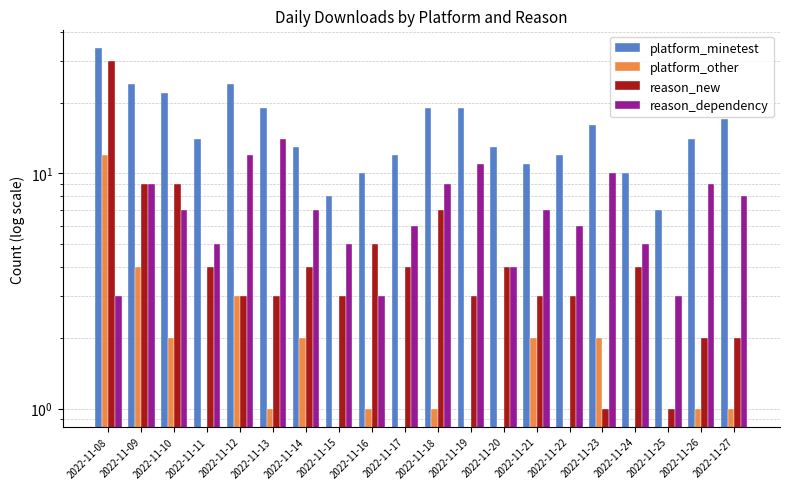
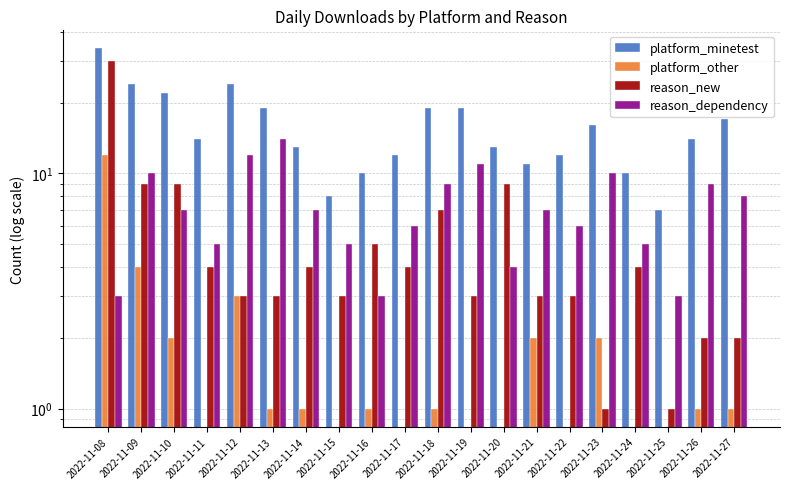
  {
    "platform_minetest": {
      "2022-11-08": 34,
      "2022-11-09": 24,
      "2022-11-10": 22,
      "2022-11-11": 14,
      "2022-11-12": 24,
      "2022-11-13": 19,
      "2022-11-14": 13,
      "2022-11-15": 8,
      "2022-11-16": 10,
      "2022-11-17": 12,
      "2022-11-18": 19,
      "2022-11-19": 19,
      "2022-11-20": 13,
      "2022-11-21": 11,
      "2022-11-22": 12,
      "2022-11-23": 16,
      "2022-11-24": 10,
      "2022-11-25": 7,
      "2022-11-26": 14,
      "2022-11-27": 17
    },
    "platform_other": {
      "2022-11-08": 12,
      "2022-11-09": 4,
      "2022-11-10": 2,
      "2022-11-12": 3,
      "2022-11-13": 1,
-     "2022-11-14": 2,
+     "2022-11-14": 1,
      "2022-11-16": 1,
      "2022-11-18": 1,
      "2022-11-21": 2,
      "2022-11-23": 2,
      "2022-11-26": 1,
      "2022-11-27": 1
    },
    "reason_new": {
      "2022-11-08": 30,
      "2022-11-09": 9,
      "2022-11-10": 9,
      "2022-11-11": 4,
      "2022-11-12": 3,
      "2022-11-13": 3,
      "2022-11-14": 4,
      "2022-11-15": 3,
      "2022-11-16": 5,
      "2022-11-17": 4,
      "2022-11-18": 7,
      "2022-11-19": 3,
-     "2022-11-20": 4,
+     "2022-11-20": 9,
      "2022-11-21": 3,
      "2022-11-22": 3,
      "2022-11-23": 1,
      "2022-11-24": 4,
      "2022-11-25": 1,
      "2022-11-26": 2,
      "2022-11-27": 2
    },
    "reason_dependency": {
      "2022-11-08": 3,
-     "2022-11-09": 9,
+     "2022-11-09": 10,
      "2022-11-10": 7,
      "2022-11-11": 5,
      "2022-11-12": 12,
      "2022-11-13": 14,
      "2022-11-14": 7,
      "2022-11-15": 5,
      "2022-11-16": 3,
      "2022-11-17": 6,
      "2022-11-18": 9,
      "2022-11-19": 11,
      "2022-11-20": 4,
      "2022-11-21": 7,
      "2022-11-22": 6,
      "2022-11-23": 10,
      "2022-11-24": 5,
      "2022-11-25": 3,
      "2022-11-26": 9,
      "2022-11-27": 8
    }
  }
